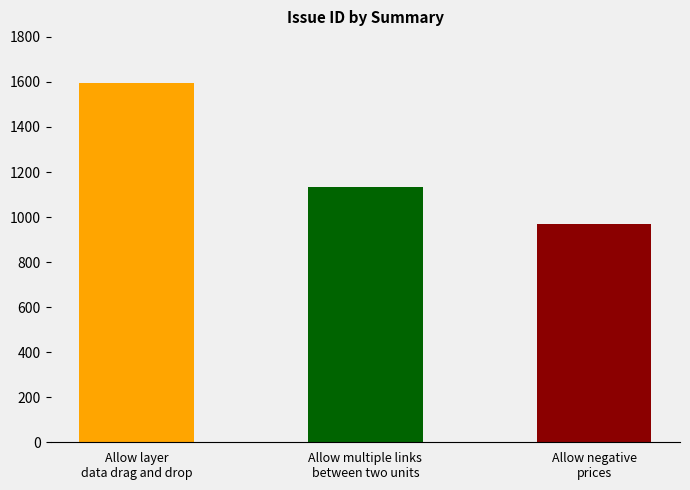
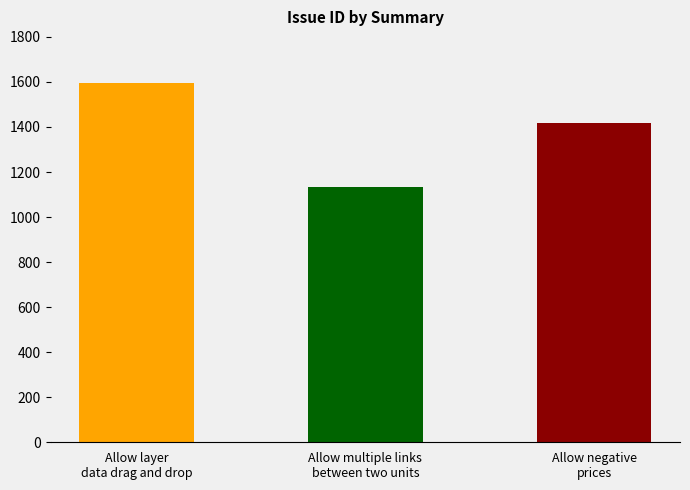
  {
    "Allow layer data drag and drop": 1600,
    "Allow multiple links between two units": 1130,
-   "Allow negative prices": 970
+   "Allow negative prices": 1420
  }
